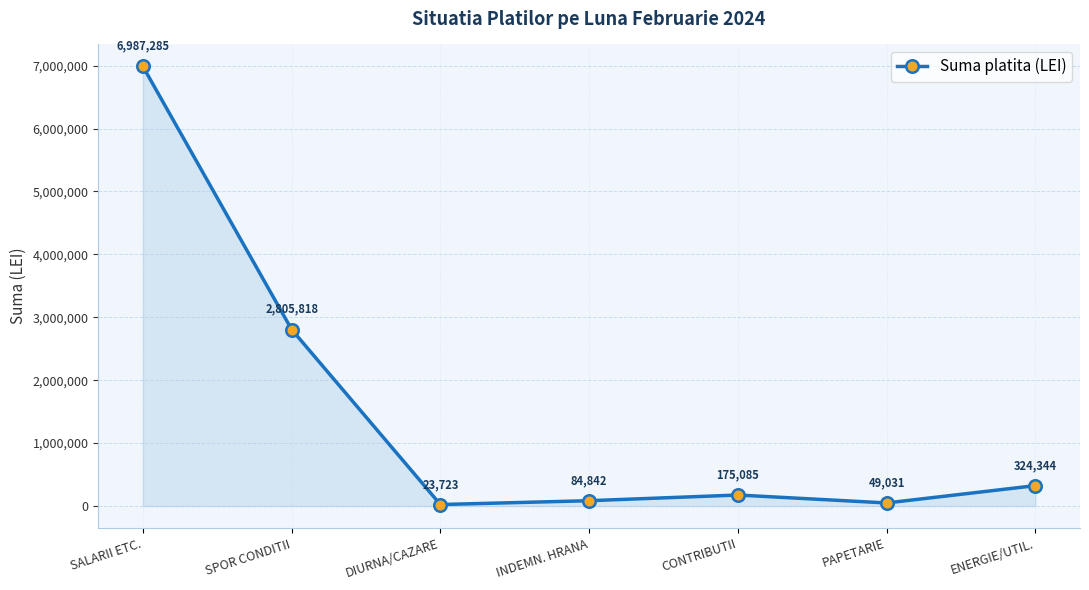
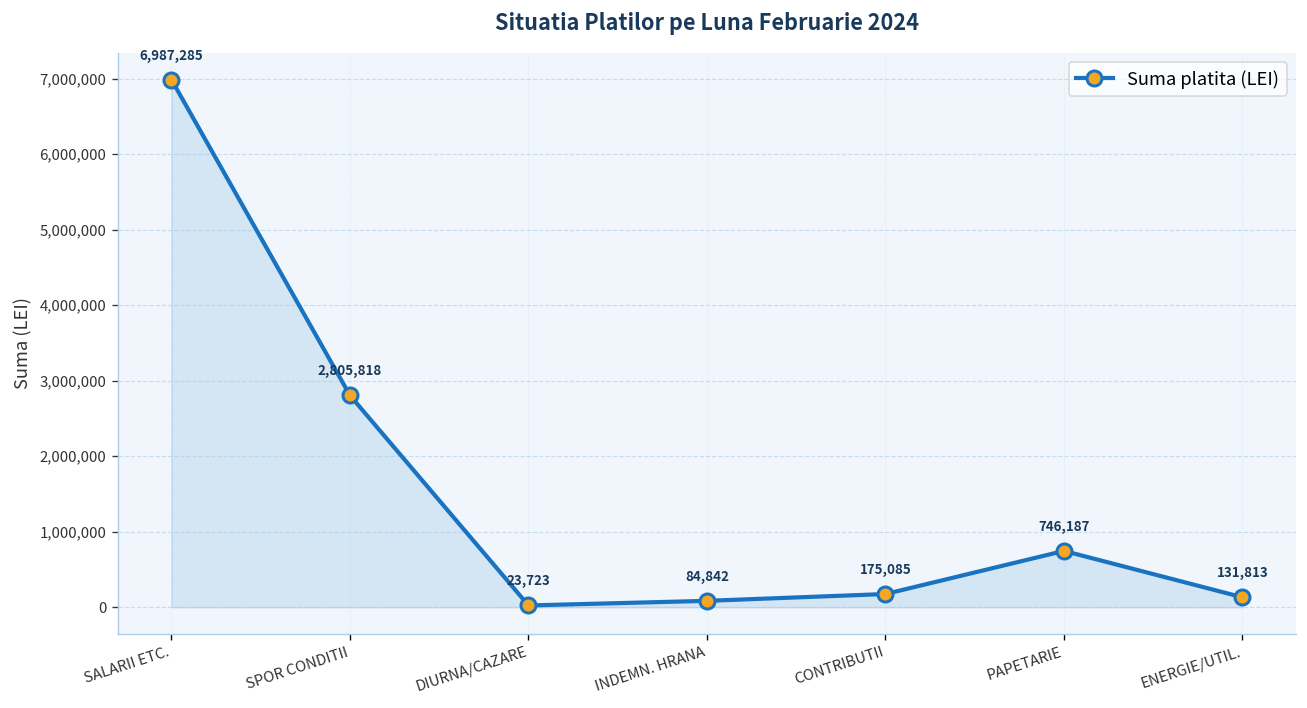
  {
    "SALARII ETC.": "6,987,285",
    "SPOR CONDITII": "2,805,818",
    "DIURNA/CAZARE": "23,723",
    "INDEMN. HRANA": "84,842",
    "CONTRIBUTII": "175,085",
-   "PAPETARIE": "49,031",
-   "ENERGIE/UTIL.": "324,344"
+   "PAPETARIE": "746,187",
+   "ENERGIE/UTIL.": "131,813"
  }
